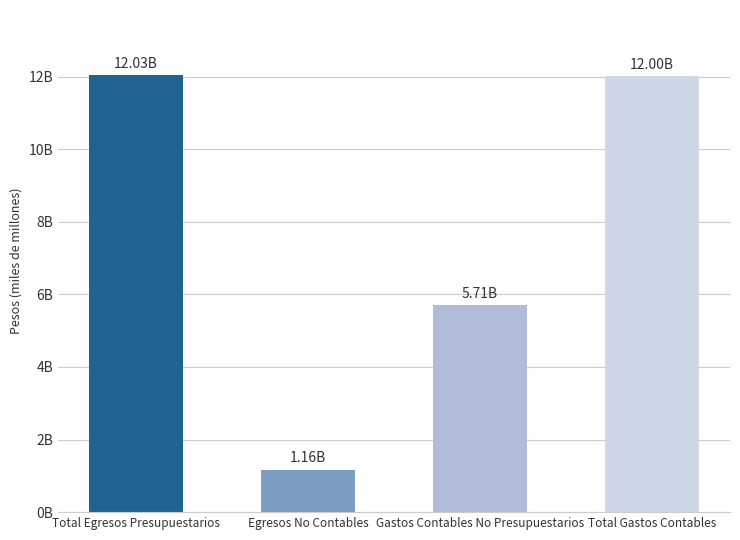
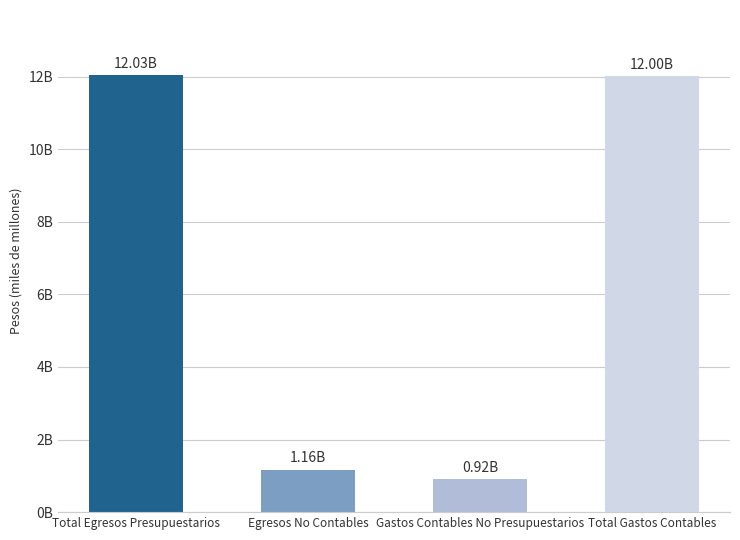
  {
    "Total Egresos Presupuestarios": "12.03B",
    "Egresos No Contables": "1.16B",
-   "Gastos Contables No Presupuestarios": "5.71B",
+   "Gastos Contables No Presupuestarios": "0.92B",
    "Total Gastos Contables": "12.00B"
  }
